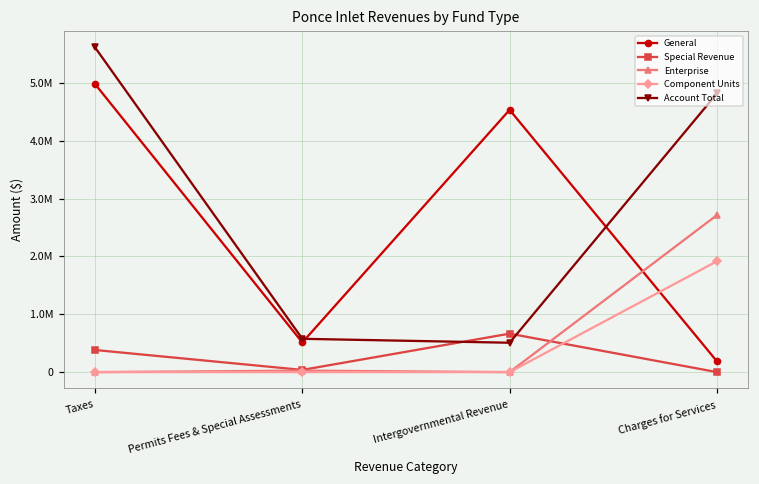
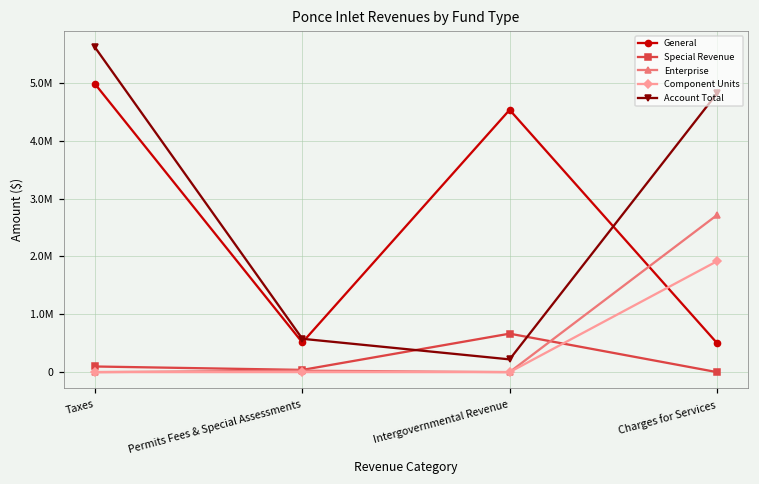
  {
    "General": {
      "Taxes": 5000000,
      "Permits Fees & Special Assessments": 500000,
      "Intergovernmental Revenue": 4500000,
-     "Charges for Services": 200000
+     "Charges for Services": 500000
    },
    "Special Revenue": {
-     "Taxes": 400000,
+     "Taxes": 100000,
      "Intergovernmental Revenue": 700000,
      "Charges for Services": 0
    },
    "Account Total": {
      "Taxes": 5600000,
      "Permits Fees & Special Assessments": 600000,
-     "Intergovernmental Revenue": 500000
+     "Intergovernmental Revenue": 200000
    }
  }
